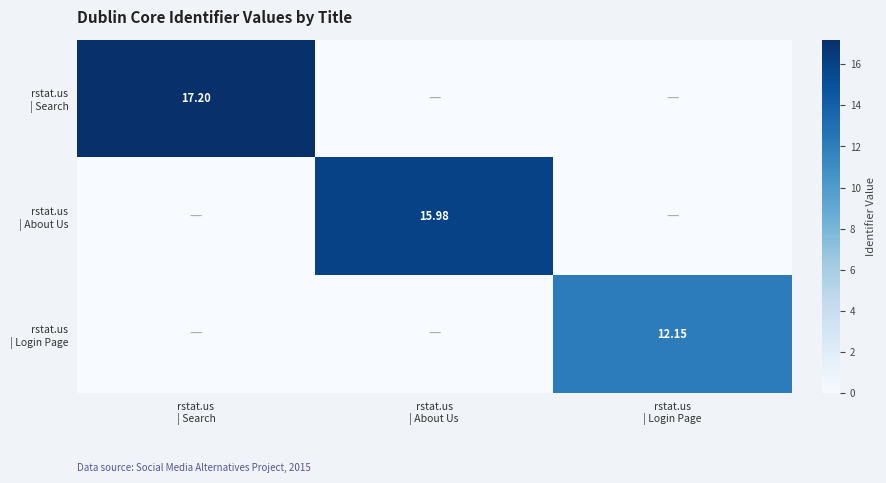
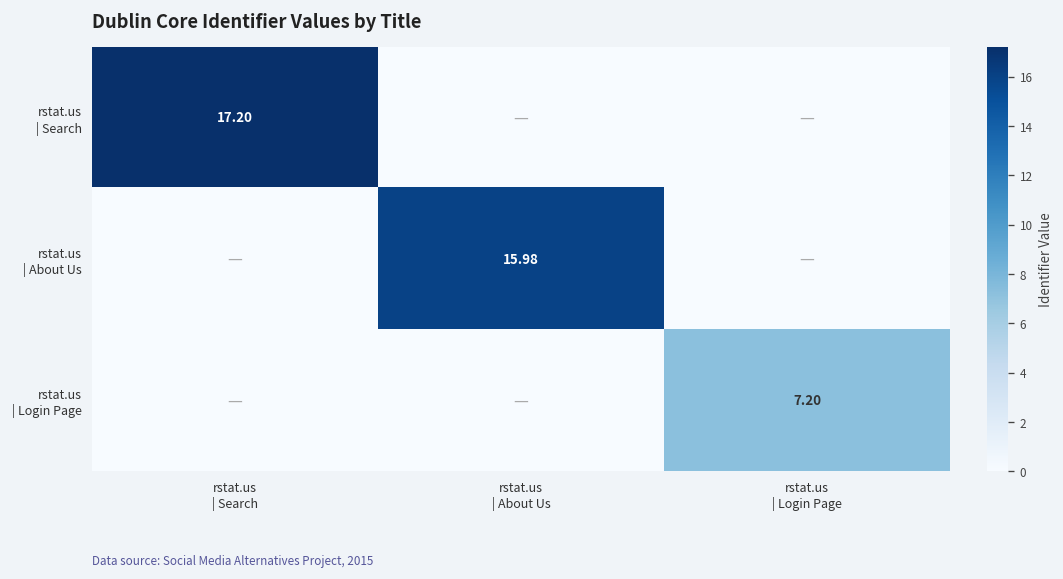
  {
    "rstat.us | Search": {
      "rstat.us | Search": 17.20
    },
    "rstat.us | About Us": {
      "rstat.us | About Us": 15.98
    },
    "rstat.us | Login Page": {
-     "rstat.us | Login Page": 12.15
+     "rstat.us | Login Page": 7.20
    }
  }
